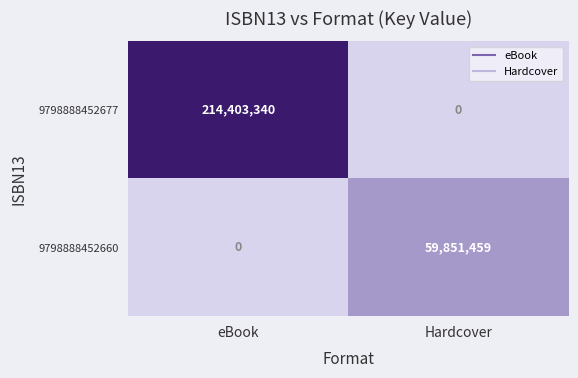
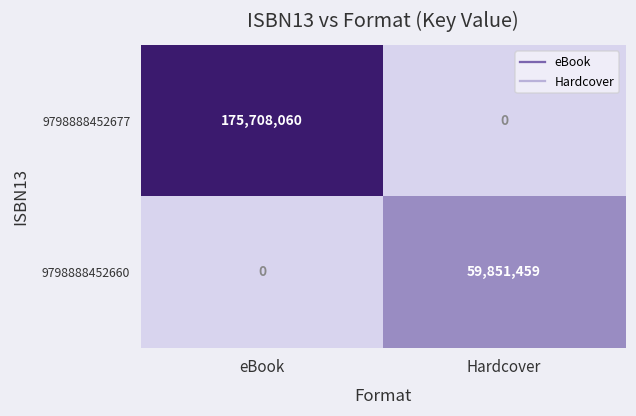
  {
    "9798888452677": {
-     "eBook": "214,403,340",
+     "eBook": "175,708,060",
      "Hardcover": "0"
    },
    "9798888452660": {
      "eBook": "0",
      "Hardcover": "59,851,459"
    }
  }
